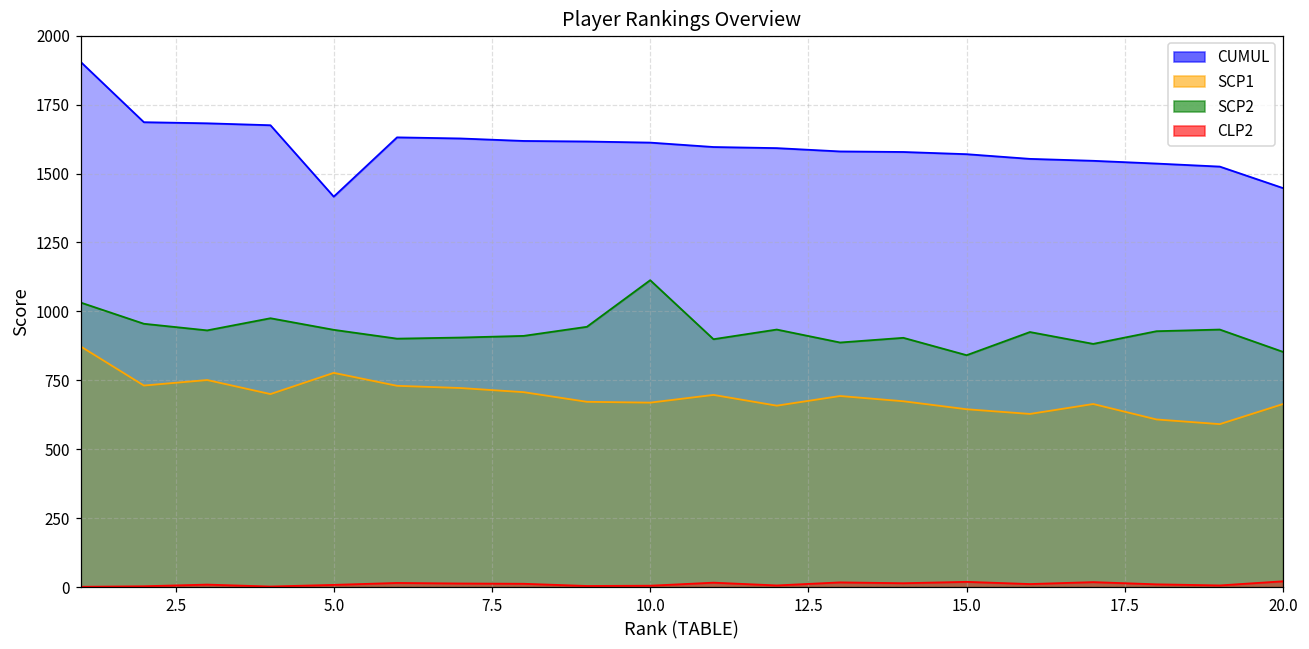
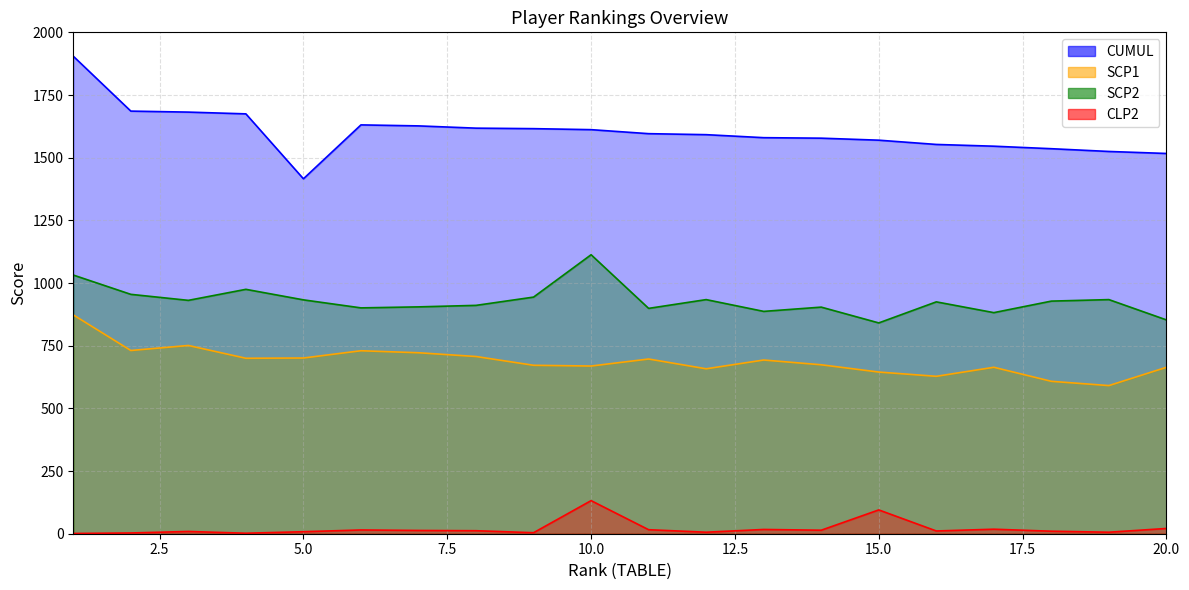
  {
    "CUMUL": {
      "5.0": 1420,
      "10.0": 1610,
      "15.0": 1570,
-     "20.0": 1450
+     "20.0": 1520
    },
    "SCP1": {
-     "5.0": 780,
+     "5.0": 700,
      "10.0": 670,
      "15.0": 650,
      "20.0": 660
    },
    "SCP2": {
      "5.0": 930,
      "10.0": 1110,
      "15.0": 840,
      "20.0": 850
    },
    "CLP2": {
      "5.0": 10,
-     "10.0": 10,
-     "15.0": 20,
+     "10.0": 130,
+     "15.0": 100,
      "20.0": 20
    }
  }
